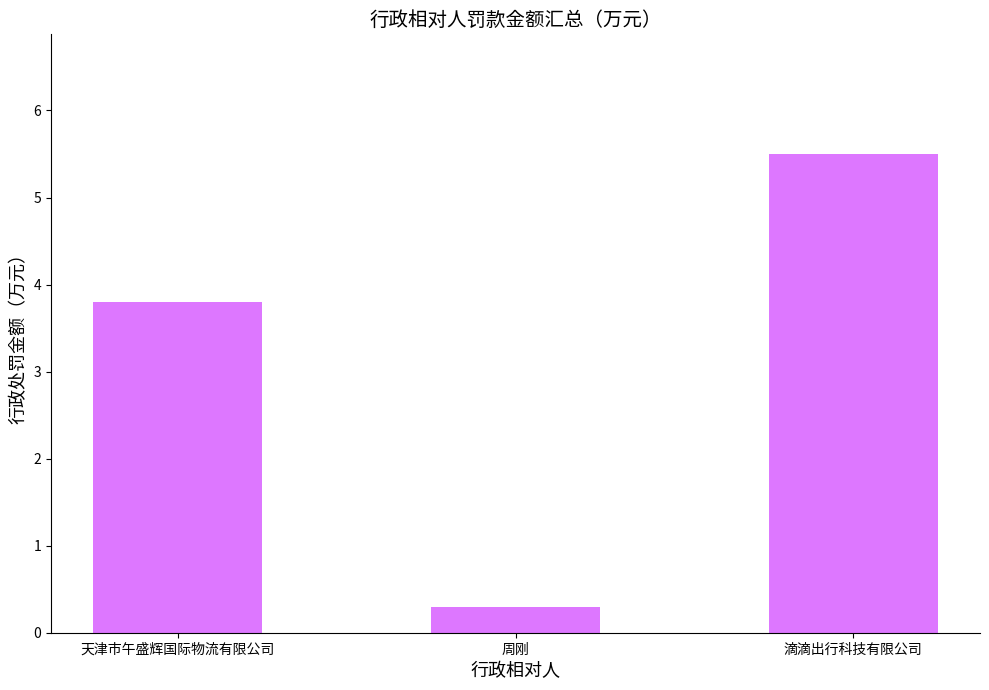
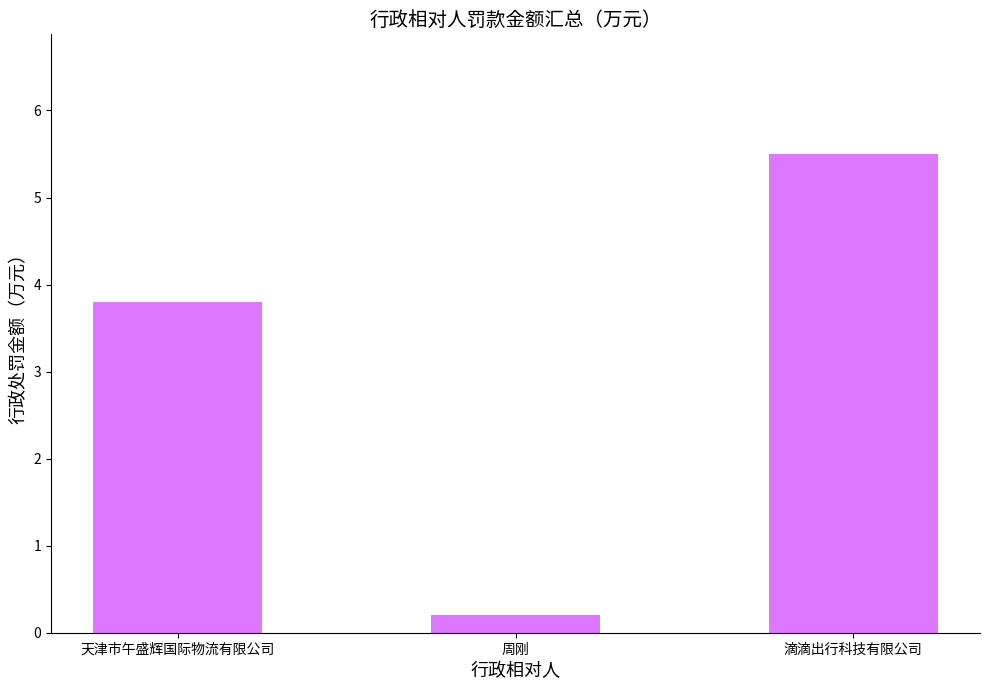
  {
    "天津市午盛辉国际物流有限公司": 3.8,
-   "周刚": 0.3,
+   "周刚": 0.2,
    "滴滴出行科技有限公司": 5.5
  }
